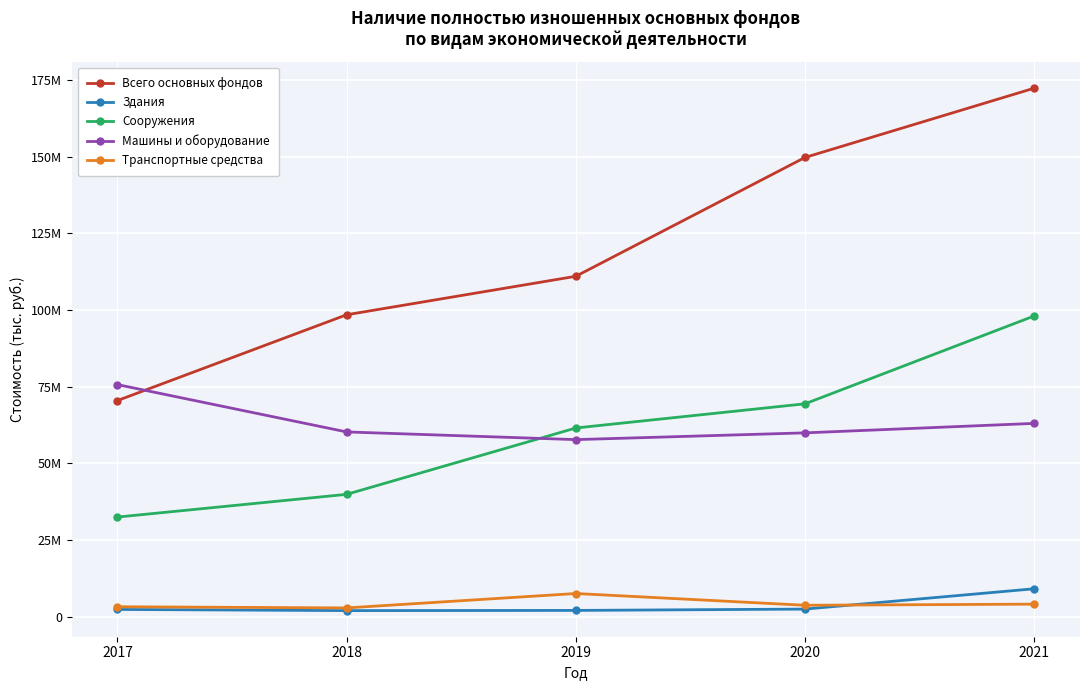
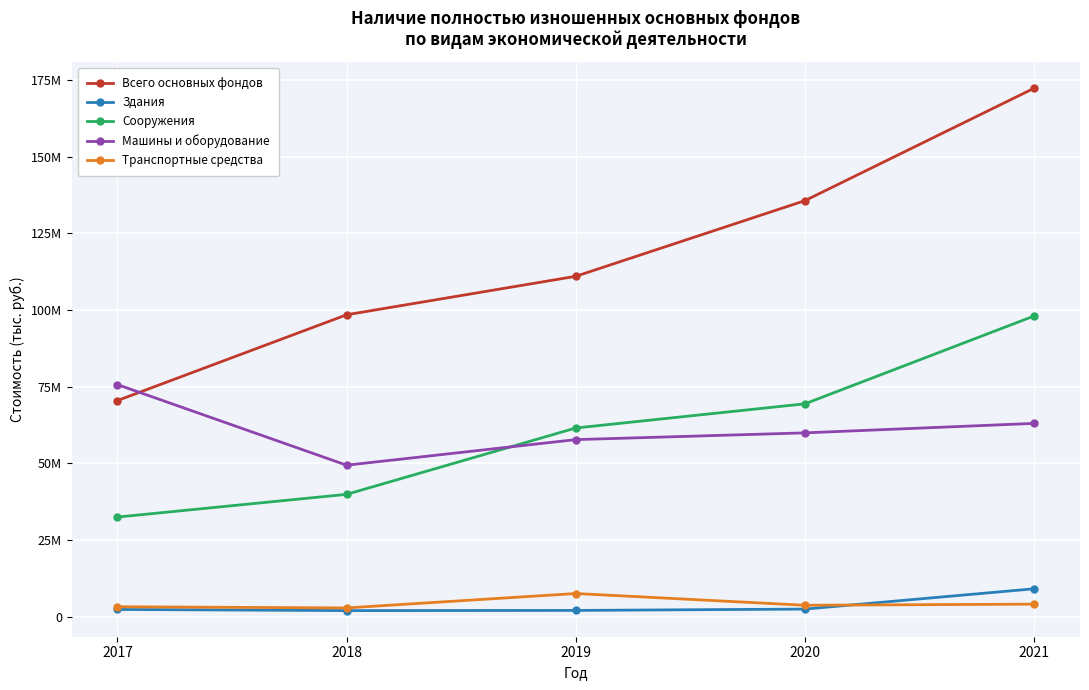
  {
    "Всего основных фондов": {
      "2017": 70000000,
      "2018": 98000000,
      "2019": 111000000,
-     "2020": 150000000,
+     "2020": 136000000,
      "2021": 172000000
    },
    "Здания": {
      "2017": 2000000,
      "2018": 2000000,
      "2019": 2000000,
      "2020": 2000000,
      "2021": 9000000
    },
    "Сооружения": {
      "2017": 32000000,
      "2018": 40000000,
      "2019": 62000000,
      "2020": 69000000,
      "2021": 98000000
    },
    "Машины и оборудование": {
      "2017": 76000000,
-     "2018": 60000000,
+     "2018": 49000000,
      "2019": 58000000,
      "2020": 60000000,
      "2021": 63000000
    },
    "Транспортные средства": {
      "2017": 3000000,
      "2018": 3000000,
      "2019": 8000000,
      "2020": 4000000,
      "2021": 4000000
    }
  }
